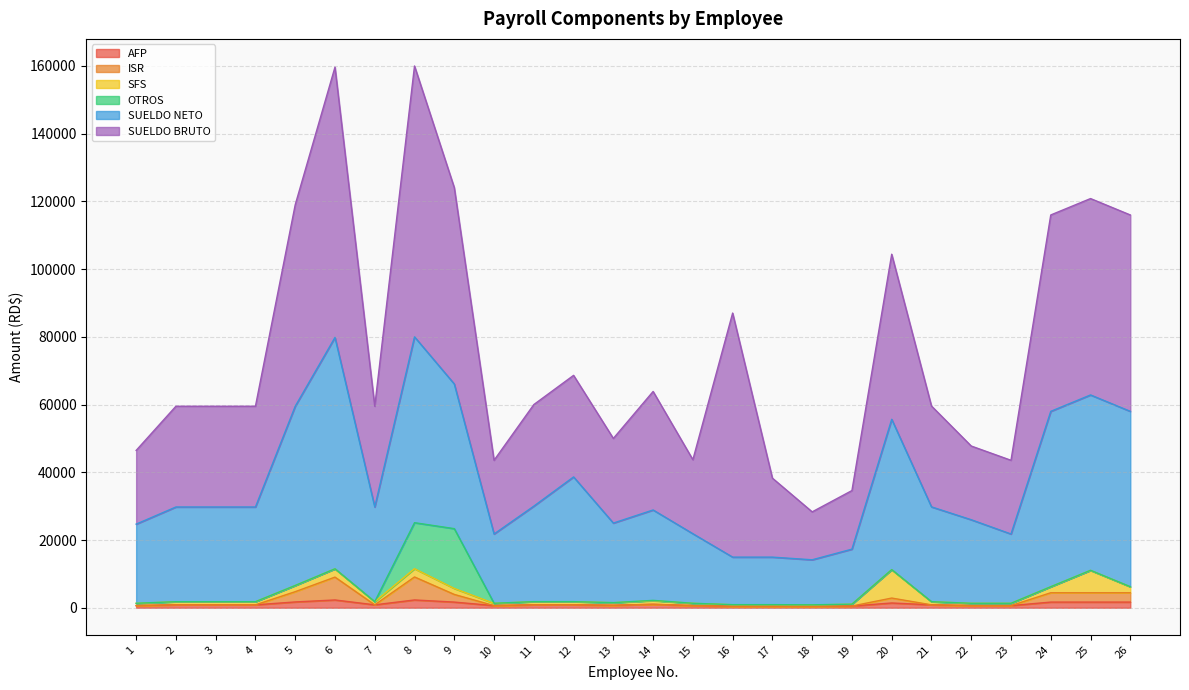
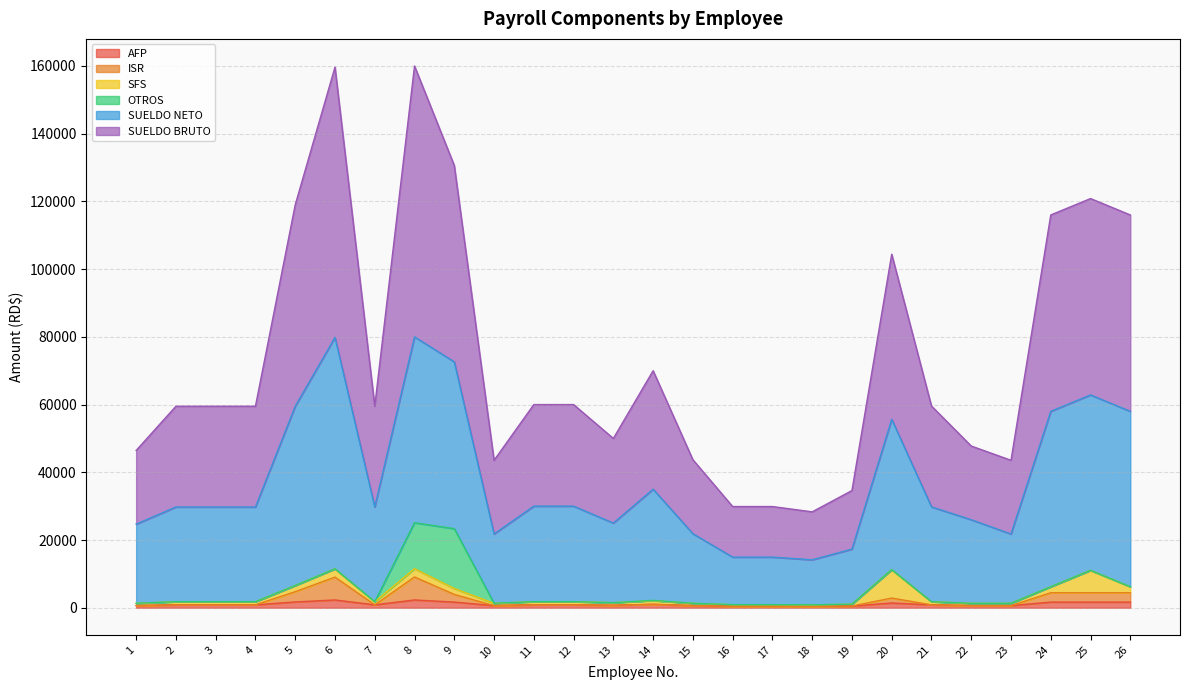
  {
    "SFS": {
      "8": 2000,
      "9": 2000
    },
    "OTROS": {
      "8": 14000,
      "9": 18000
    },
    "SUELDO NETO": {
      "1": 23000,
      "2": 28000,
      "3": 28000,
      "4": 28000,
      "5": 53000,
      "6": 68000,
      "7": 28000,
      "8": 55000,
-     "9": 43000,
+     "9": 49000,
      "10": 20000,
      "11": 28000,
-     "12": 37000,
+     "12": 28000,
      "13": 23000,
-     "14": 27000,
+     "14": 33000,
      "15": 21000,
      "16": 14000,
      "17": 14000,
      "18": 13000,
      "19": 16000,
      "20": 44000,
      "21": 28000,
      "22": 25000,
      "23": 20000,
      "24": 52000,
      "25": 52000,
      "26": 52000
    },
    "SUELDO BRUTO": {
      "1": 22000,
      "2": 30000,
      "3": 30000,
      "4": 30000,
      "5": 60000,
      "6": 80000,
      "7": 30000,
      "8": 80000,
      "9": 58000,
      "10": 22000,
      "11": 30000,
      "12": 30000,
      "13": 25000,
      "14": 35000,
      "15": 22000,
-     "16": 72000,
-     "17": 23000,
+     "16": 15000,
+     "17": 15000,
      "18": 14000,
      "19": 17000,
      "20": 49000,
      "21": 30000,
      "22": 22000,
      "23": 22000,
      "24": 58000,
      "25": 58000,
      "26": 58000
    }
  }
